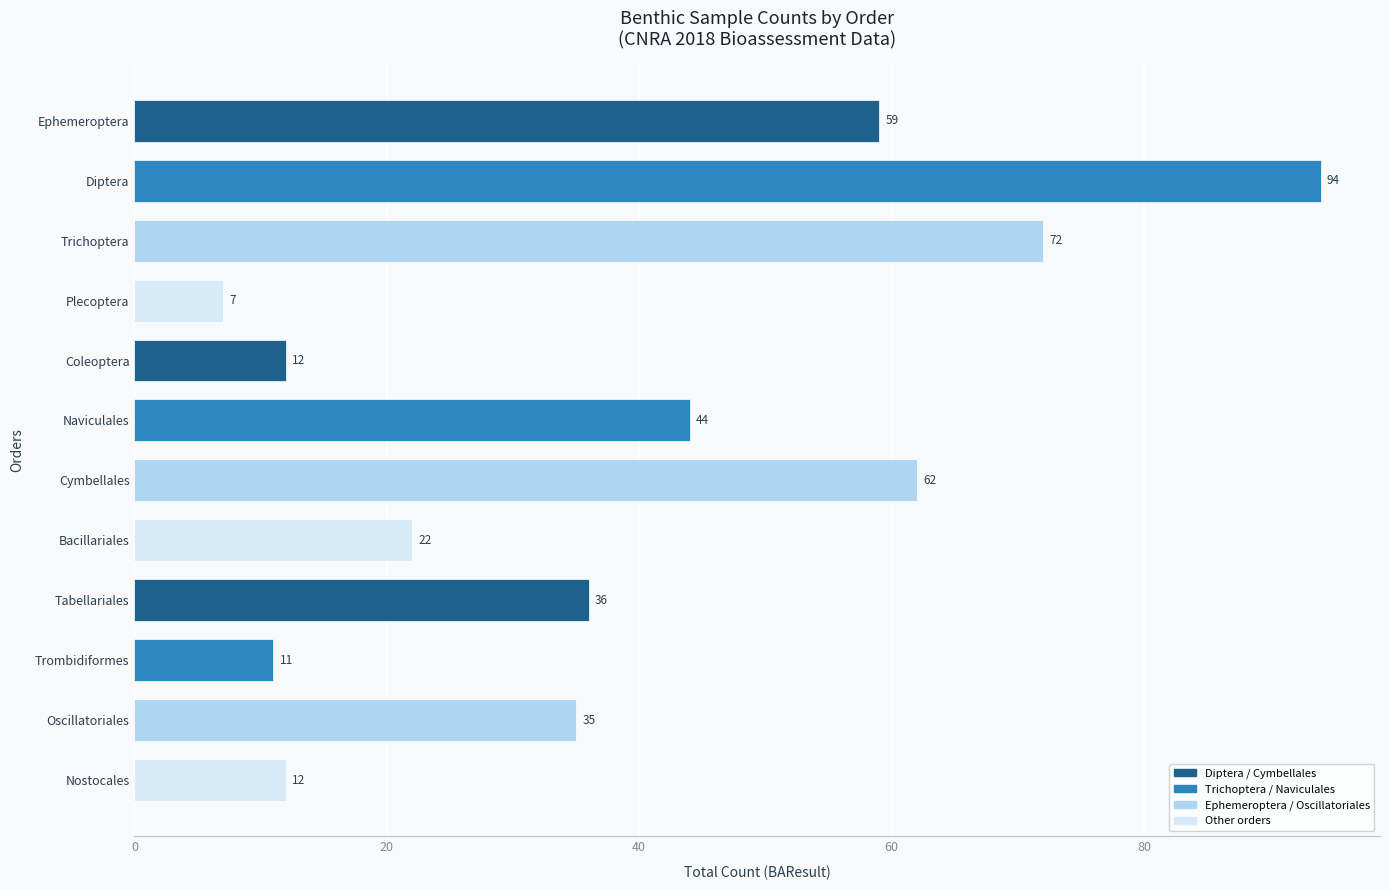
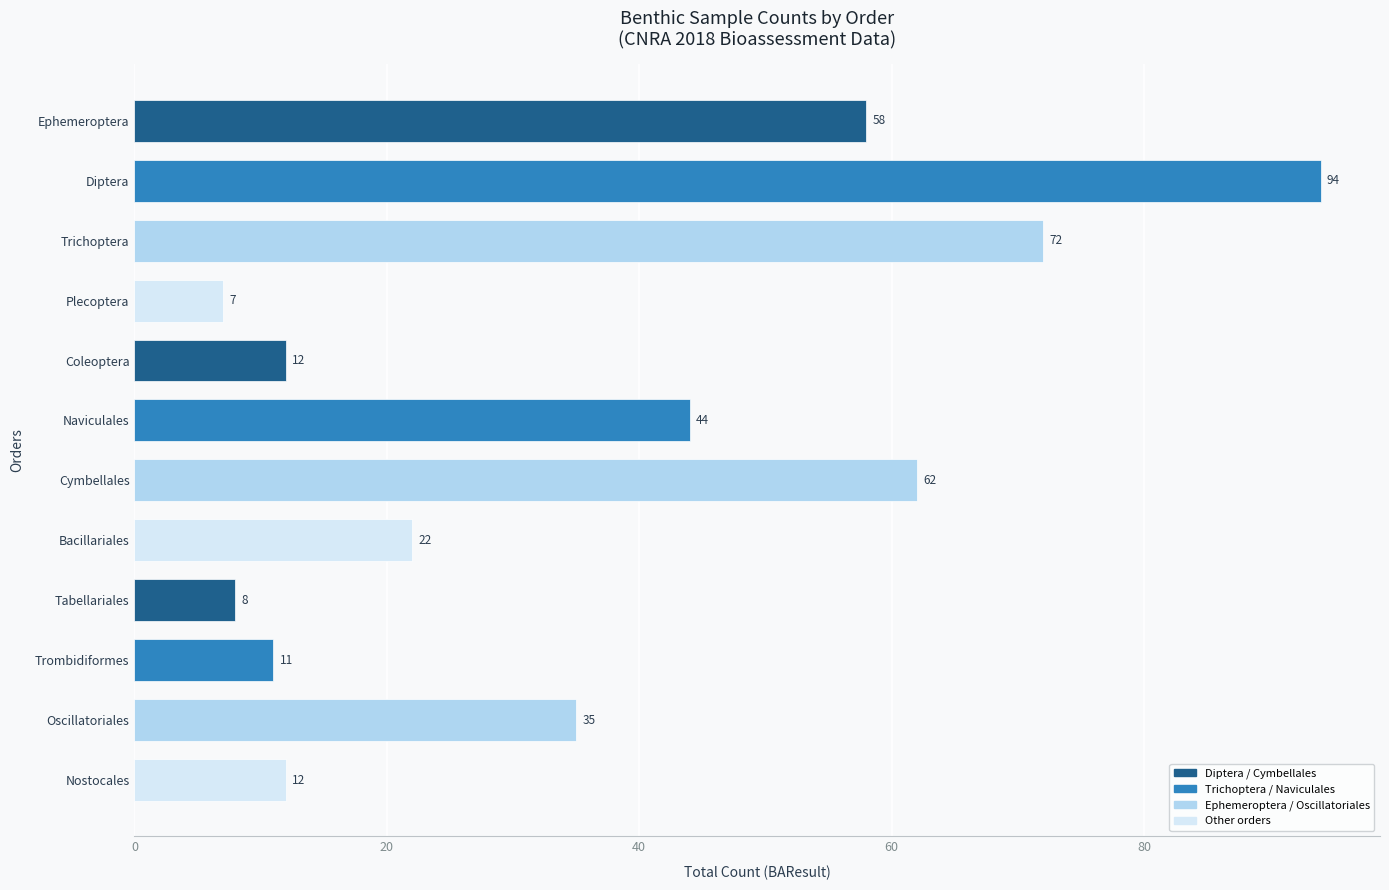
  {
-   "Ephemeroptera": 59,
+   "Ephemeroptera": 58,
    "Diptera": 94,
    "Trichoptera": 72,
    "Plecoptera": 7,
    "Coleoptera": 12,
    "Naviculales": 44,
    "Cymbellales": 62,
    "Bacillariales": 22,
-   "Tabellariales": 36,
+   "Tabellariales": 8,
    "Trombidiformes": 11,
    "Oscillatoriales": 35,
    "Nostocales": 12
  }
